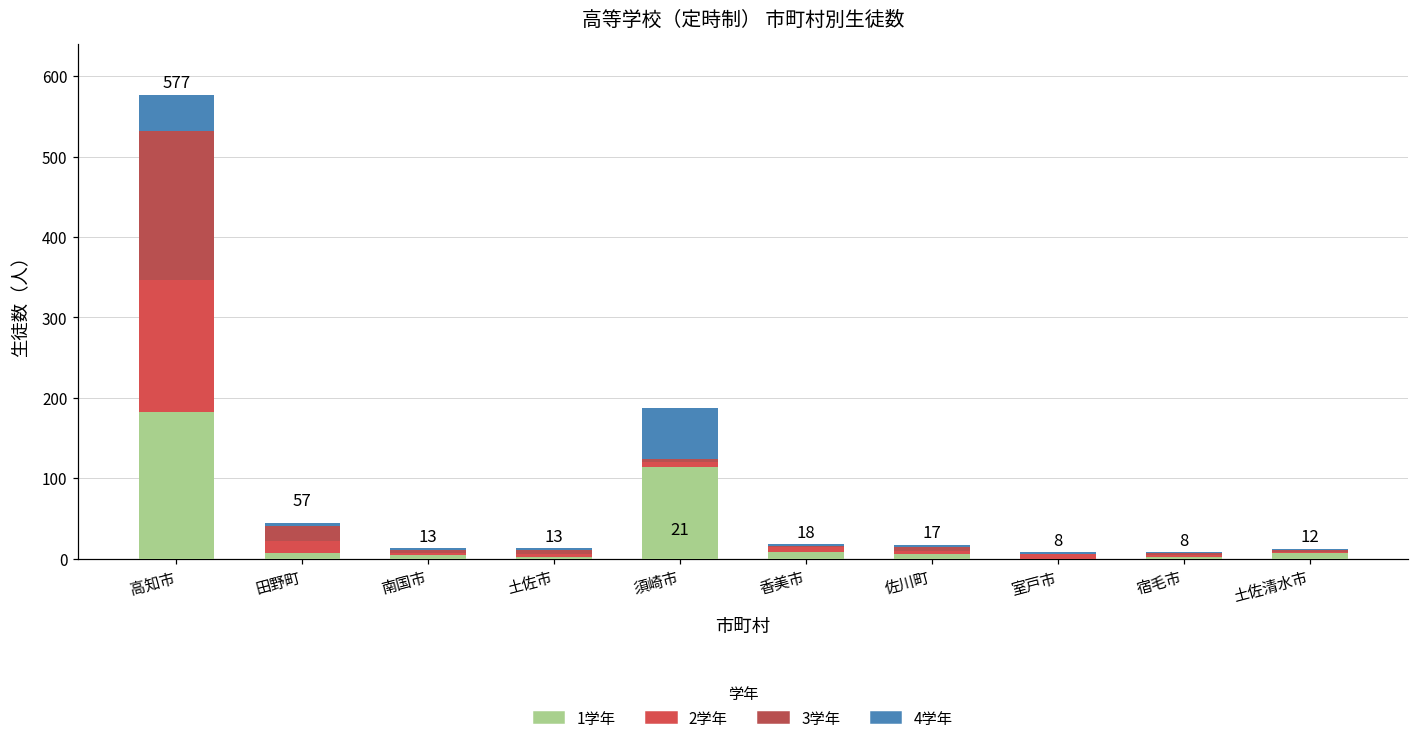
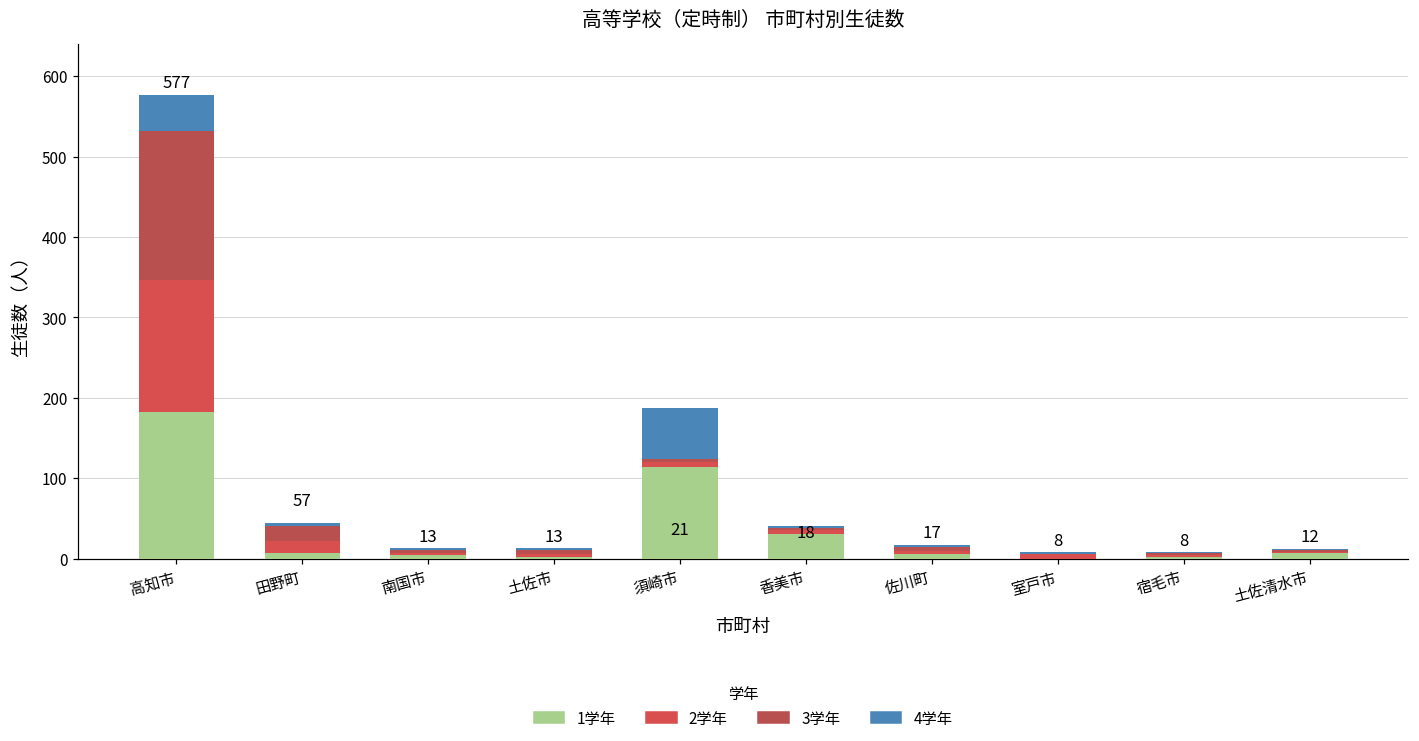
  {
    "1学年": {
      "高知市": 180,
      "田野町": 10,
      "南国市": 0,
-     "香美市": 10,
+     "香美市": 30,
      "佐川町": 10,
      "室戸市": 0,
      "土佐清水市": 10
    },
    "4学年": {
      "須崎市": 60
    }
  }
